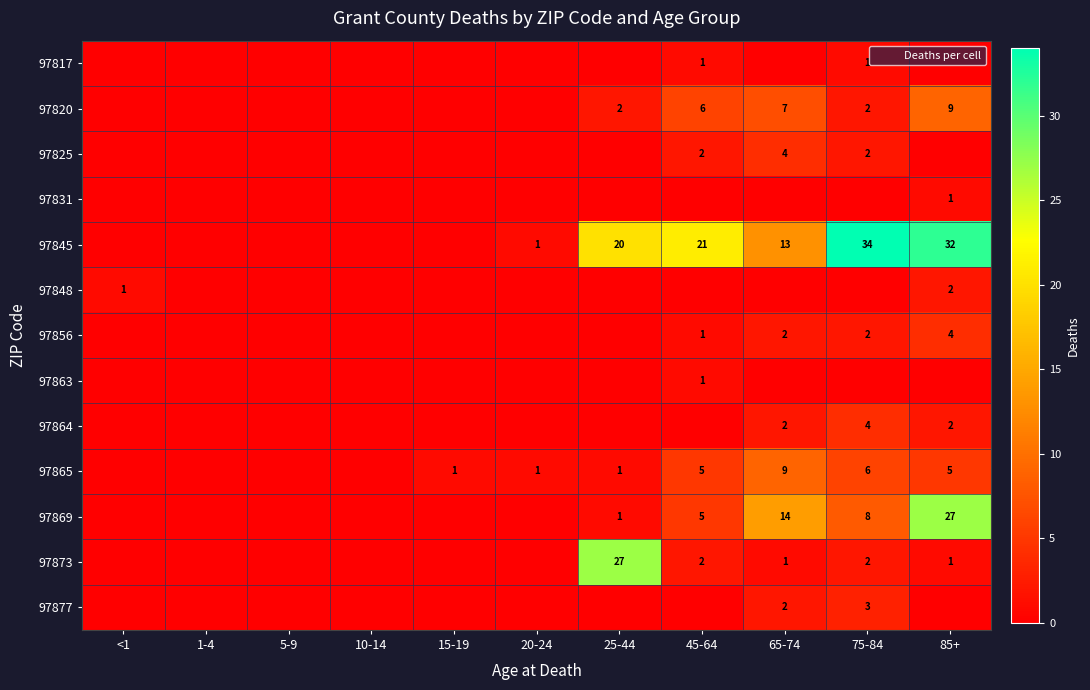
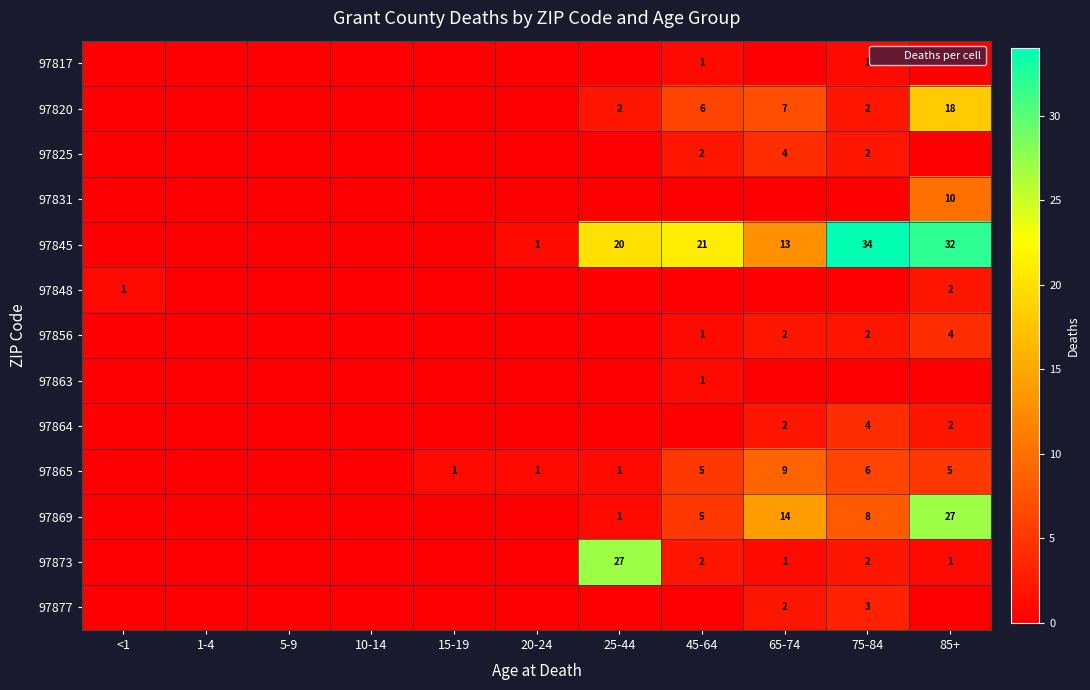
  {
    "97817": {
      "45-64": 1
    },
    "97820": {
      "25-44": 2,
      "45-64": 6,
      "65-74": 7,
      "75-84": 2,
-     "85+": 9
+     "85+": 18
    },
    "97825": {
      "45-64": 2,
      "65-74": 4,
      "75-84": 2
    },
    "97831": {
-     "85+": 1
+     "85+": 10
    },
    "97845": {
      "20-24": 1,
      "25-44": 20,
      "45-64": 21,
      "65-74": 13,
      "75-84": 34,
      "85+": 32
    },
    "97848": {
      "<1": 1,
      "85+": 2
    },
    "97856": {
      "45-64": 1,
      "65-74": 2,
      "75-84": 2,
      "85+": 4
    },
    "97863": {
      "45-64": 1
    },
    "97864": {
      "65-74": 2,
      "75-84": 4,
      "85+": 2
    },
    "97865": {
      "15-19": 1,
      "20-24": 1,
      "25-44": 1,
      "45-64": 5,
      "65-74": 9,
      "75-84": 6,
      "85+": 5
    },
    "97869": {
      "25-44": 1,
      "45-64": 5,
      "65-74": 14,
      "75-84": 8,
      "85+": 27
    },
    "97873": {
      "25-44": 27,
      "45-64": 2,
      "65-74": 1,
      "75-84": 2,
      "85+": 1
    },
    "97877": {
      "65-74": 2,
      "75-84": 3
    }
  }
